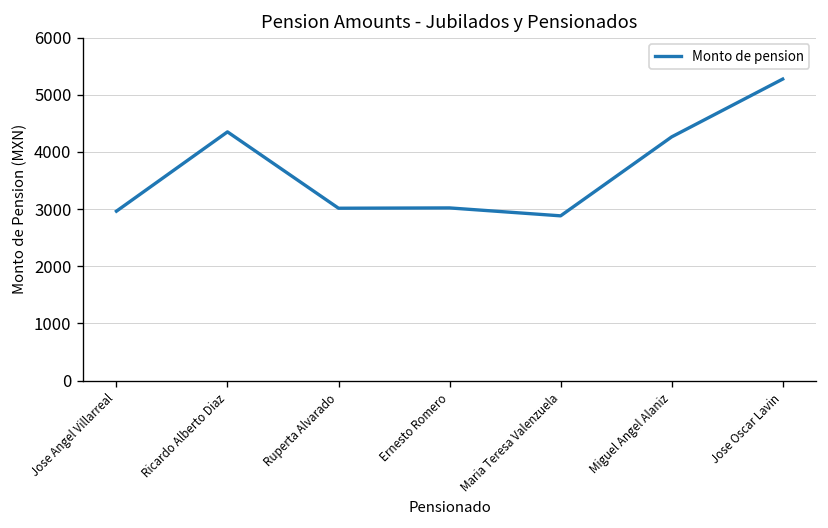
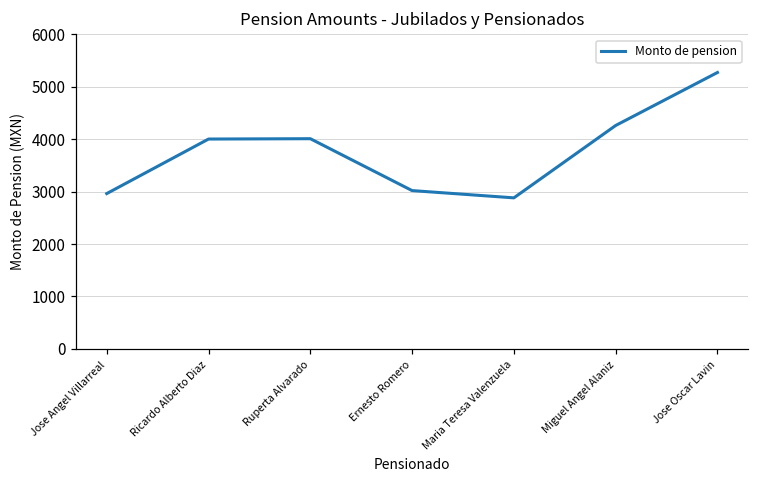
  {
    "Jose Angel Villarreal": 3000,
-   "Ricardo Alberto Diaz": 4400,
-   "Ruperta Alvarado": 3000,
+   "Ricardo Alberto Diaz": 4000,
+   "Ruperta Alvarado": 4000,
    "Ernesto Romero": 3000,
    "Maria Teresa Valenzuela": 2900,
    "Miguel Angel Alaniz": 4300,
    "Jose Oscar Lavin": 5300
  }
